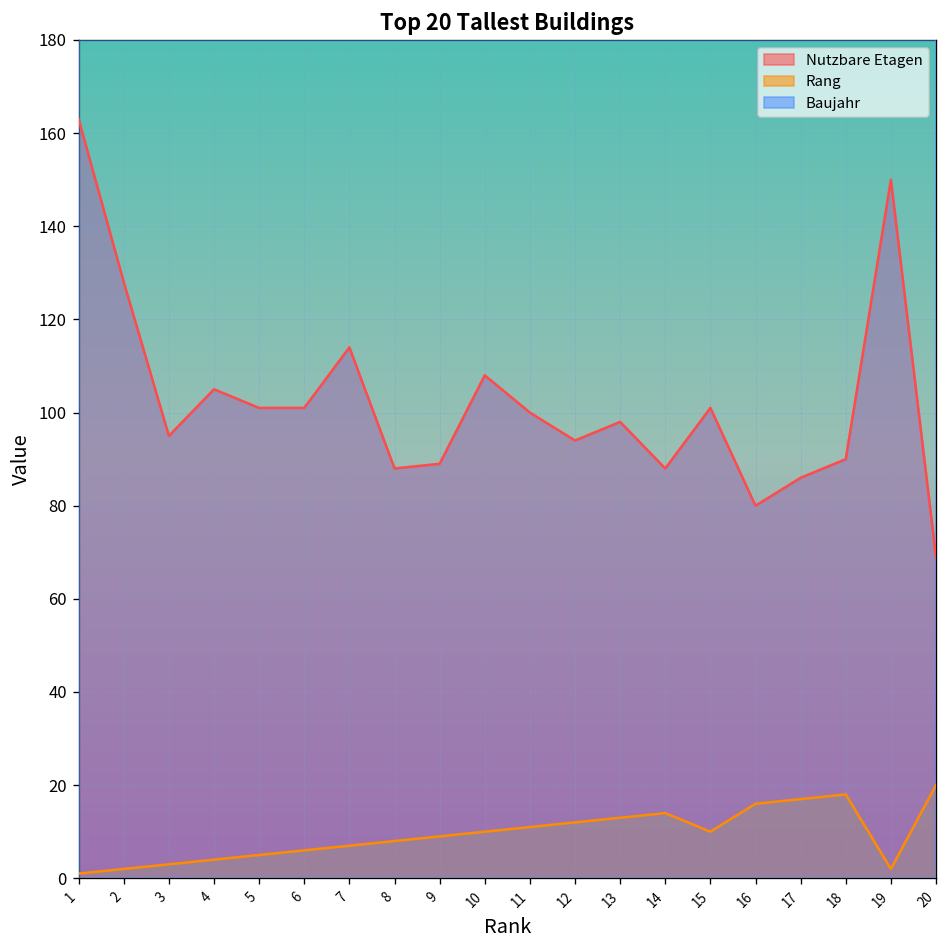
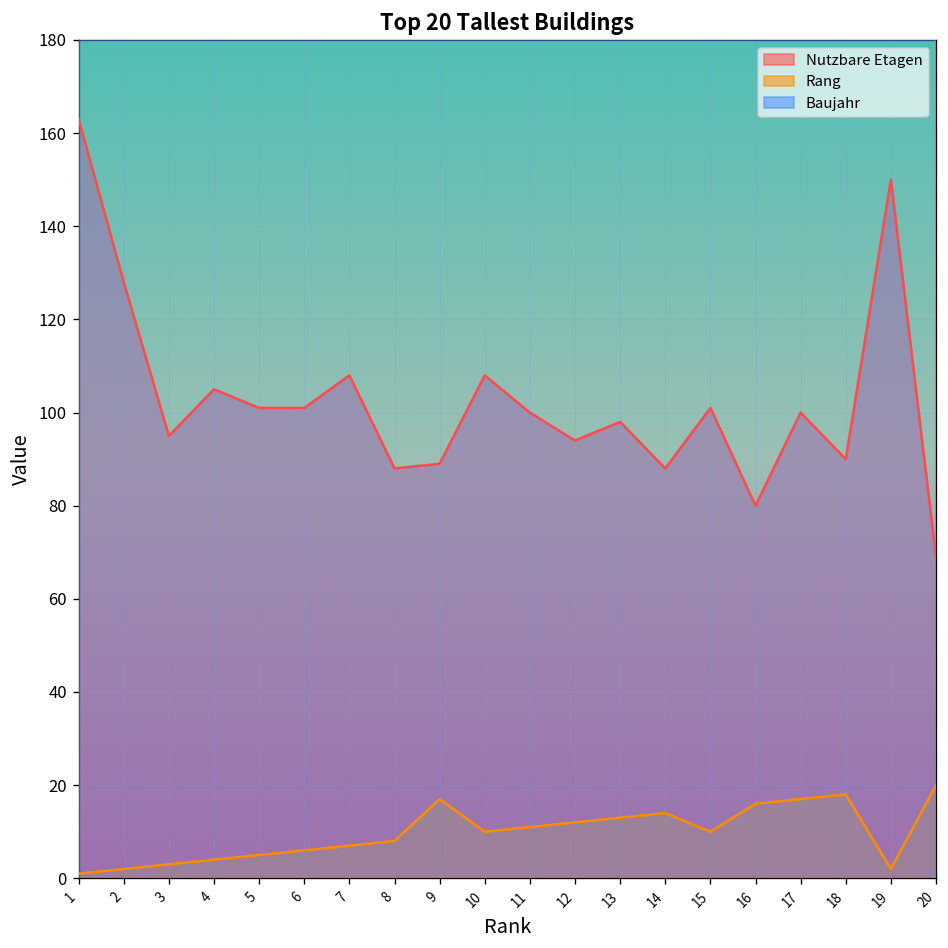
  {
    "Nutzbare Etagen": {
      "1": 163,
      "2": 128,
      "3": 95,
      "4": 105,
      "5": 101,
      "6": 101,
-     "7": 114,
+     "7": 108,
      "8": 88,
      "9": 89,
      "10": 108,
      "11": 100,
      "12": 94,
      "13": 98,
      "14": 88,
      "15": 101,
      "16": 80,
-     "17": 86,
+     "17": 100,
      "18": 90,
      "19": 150,
      "20": 69
    },
    "Rang": {
      "1": 1,
      "2": 2,
      "3": 3,
      "4": 4,
      "5": 5,
      "6": 6,
      "7": 7,
      "8": 8,
-     "9": 9,
+     "9": 17,
      "10": 10,
      "11": 11,
      "12": 12,
      "13": 13,
      "14": 14,
      "15": 10,
      "16": 16,
      "17": 17,
      "18": 18,
      "19": 2,
      "20": 20
    }
  }
